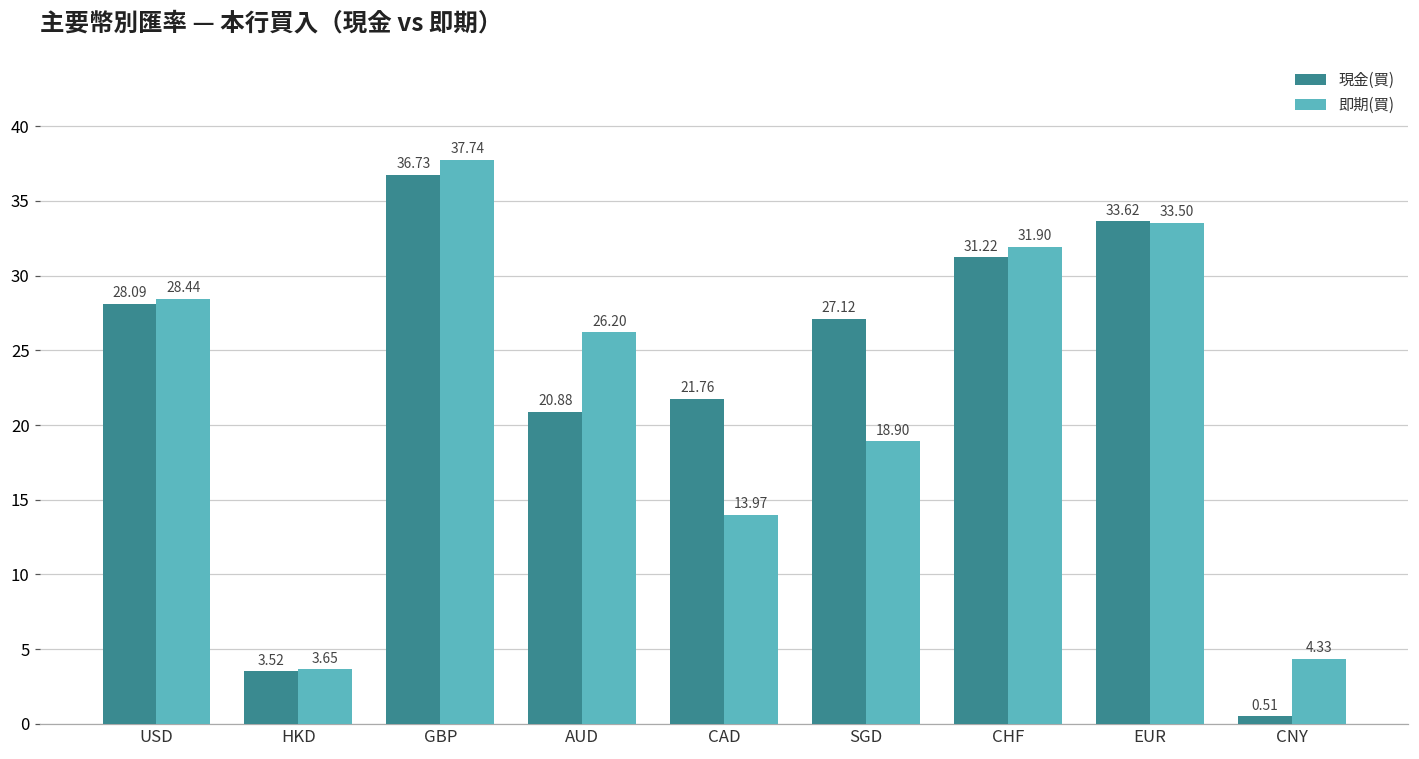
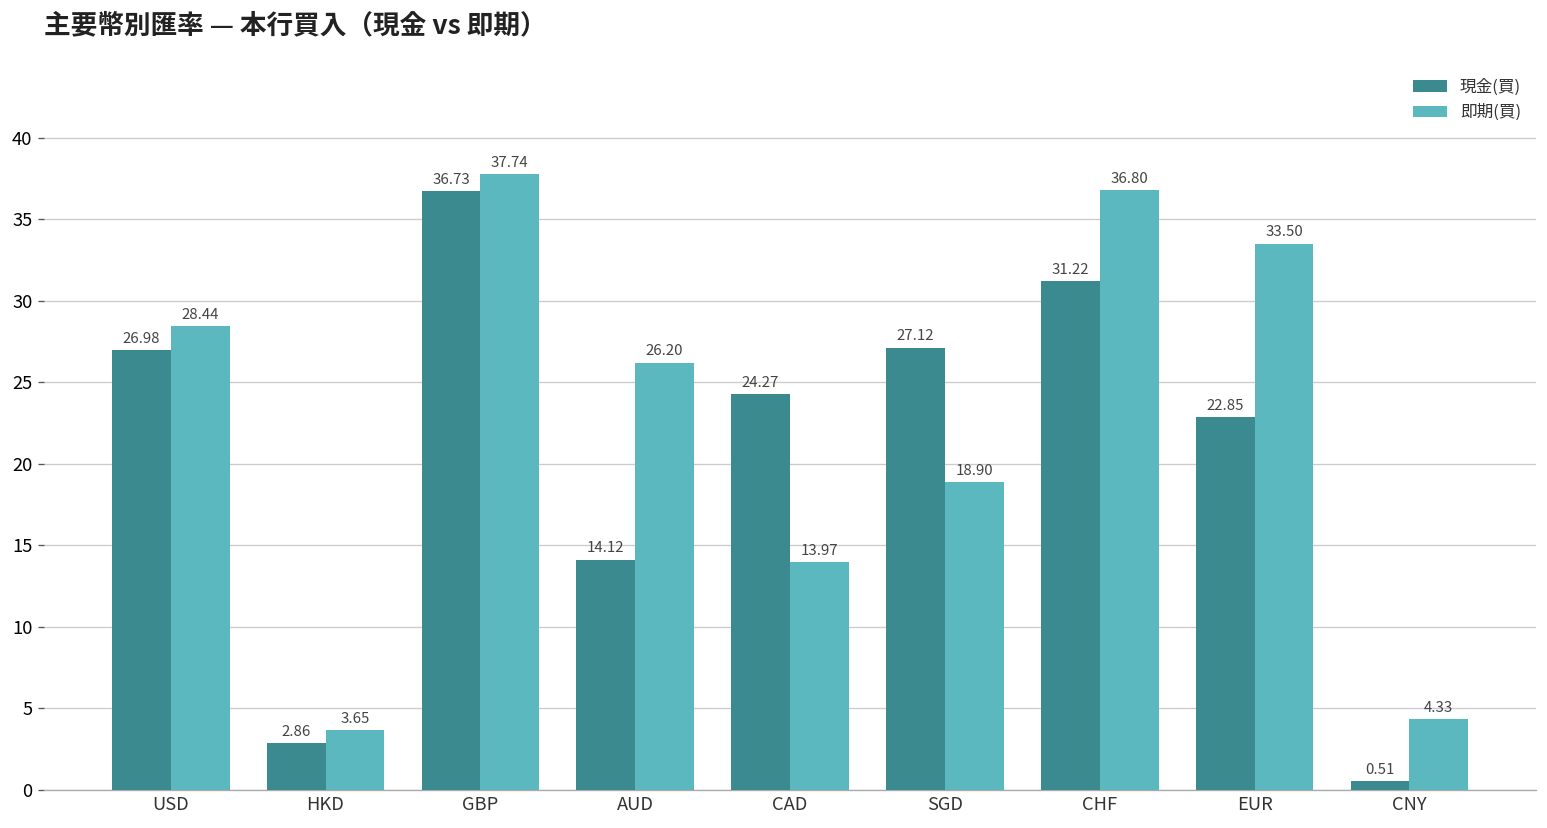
  {
    "現金(買)": {
-     "USD": 28.09,
-     "HKD": 3.52,
+     "USD": 26.98,
+     "HKD": 2.86,
      "GBP": 36.73,
-     "AUD": 20.88,
-     "CAD": 21.76,
+     "AUD": 14.12,
+     "CAD": 24.27,
      "SGD": 27.12,
      "CHF": 31.22,
-     "EUR": 33.62,
+     "EUR": 22.85,
      "CNY": 0.51
    },
    "即期(買)": {
      "USD": 28.44,
      "HKD": 3.65,
      "GBP": 37.74,
      "AUD": 26.20,
      "CAD": 13.97,
      "SGD": 18.90,
-     "CHF": 31.90,
+     "CHF": 36.80,
      "EUR": 33.50,
      "CNY": 4.33
    }
  }
